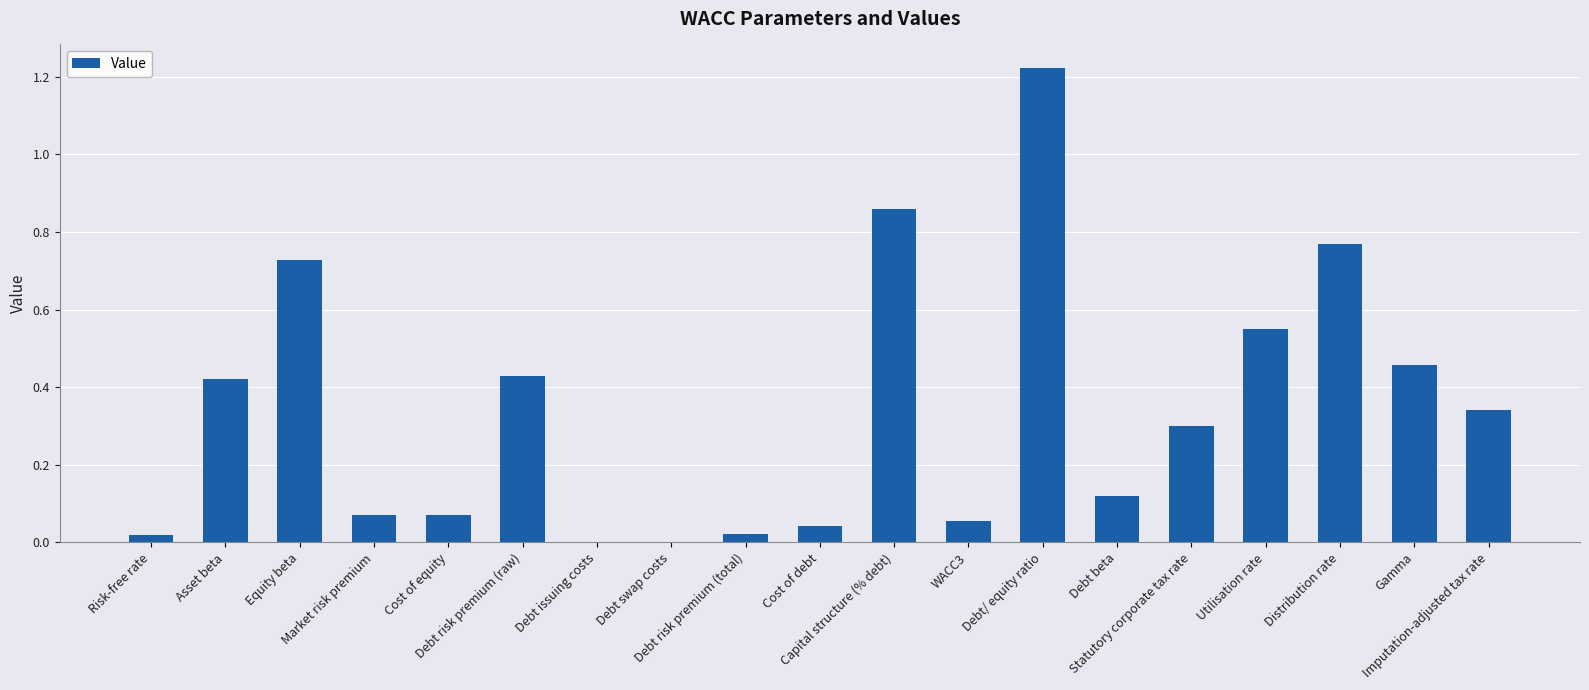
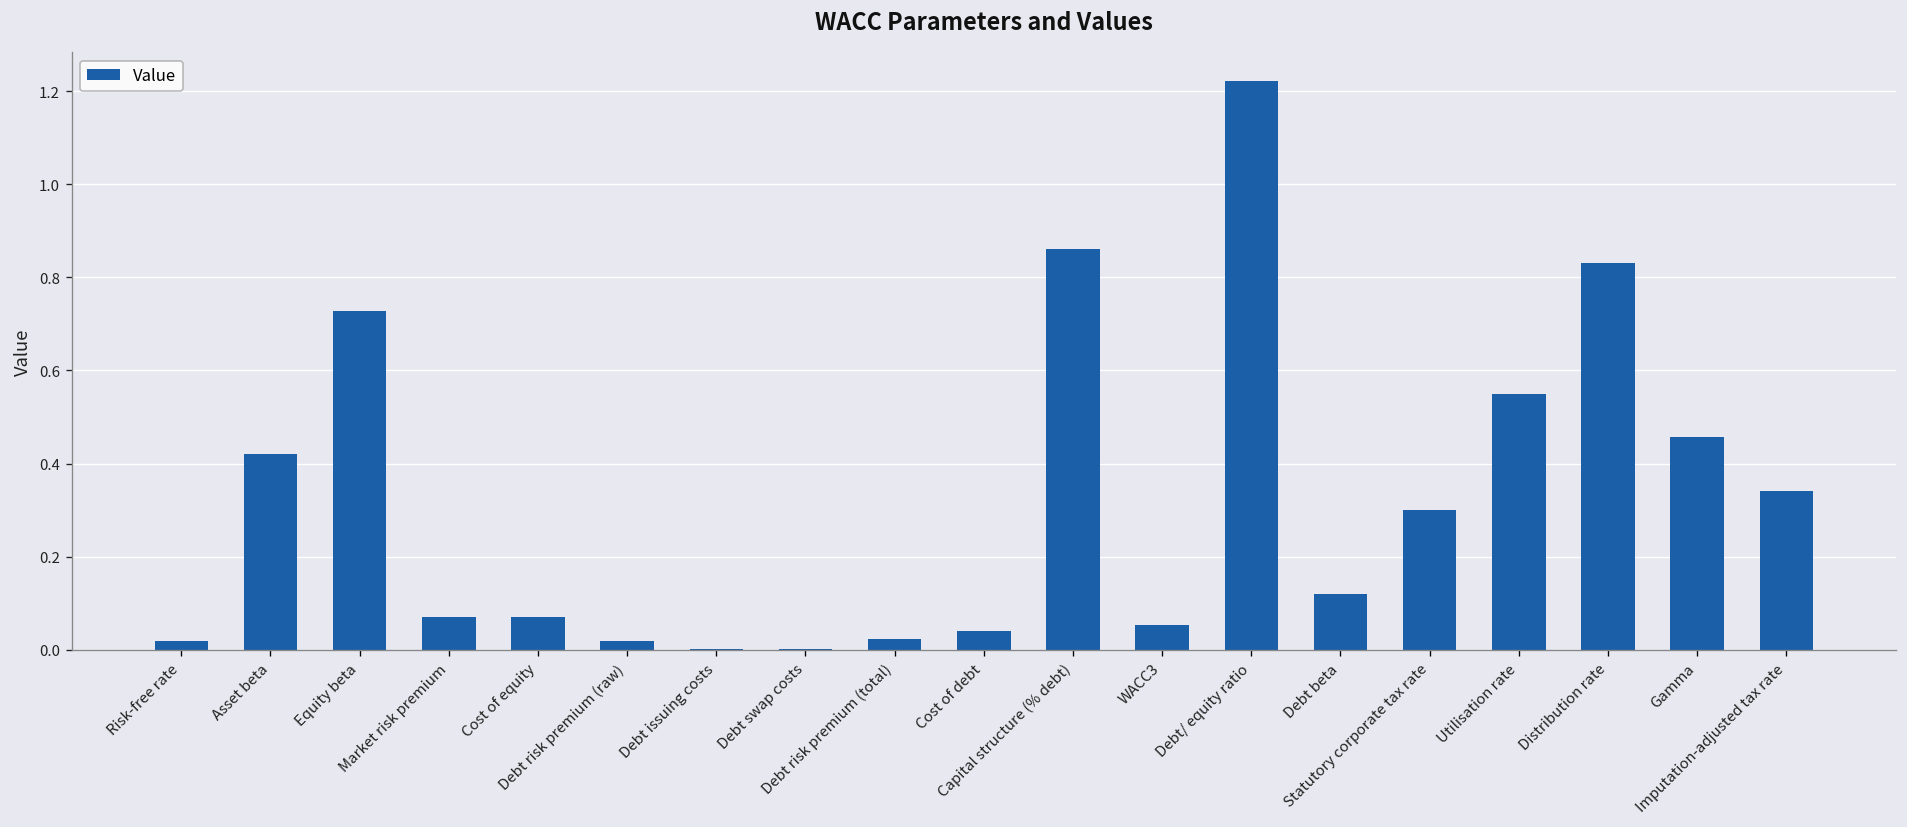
  {
    "Risk-free rate": 0.02,
    "Asset beta": 0.42,
    "Equity beta": 0.73,
    "Market risk premium": 0.07,
    "Cost of equity": 0.07,
-   "Debt risk premium (raw)": 0.43,
+   "Debt risk premium (raw)": 0.02,
    "Debt risk premium (total)": 0.02,
    "Cost of debt": 0.04,
    "Capital structure (% debt)": 0.86,
    "WACC3": 0.05,
    "Debt/ equity ratio": 1.22,
    "Debt beta": 0.12,
    "Statutory corporate tax rate": 0.30,
    "Utilisation rate": 0.55,
-   "Distribution rate": 0.77,
+   "Distribution rate": 0.83,
    "Gamma": 0.46,
    "Imputation-adjusted tax rate": 0.34
  }
